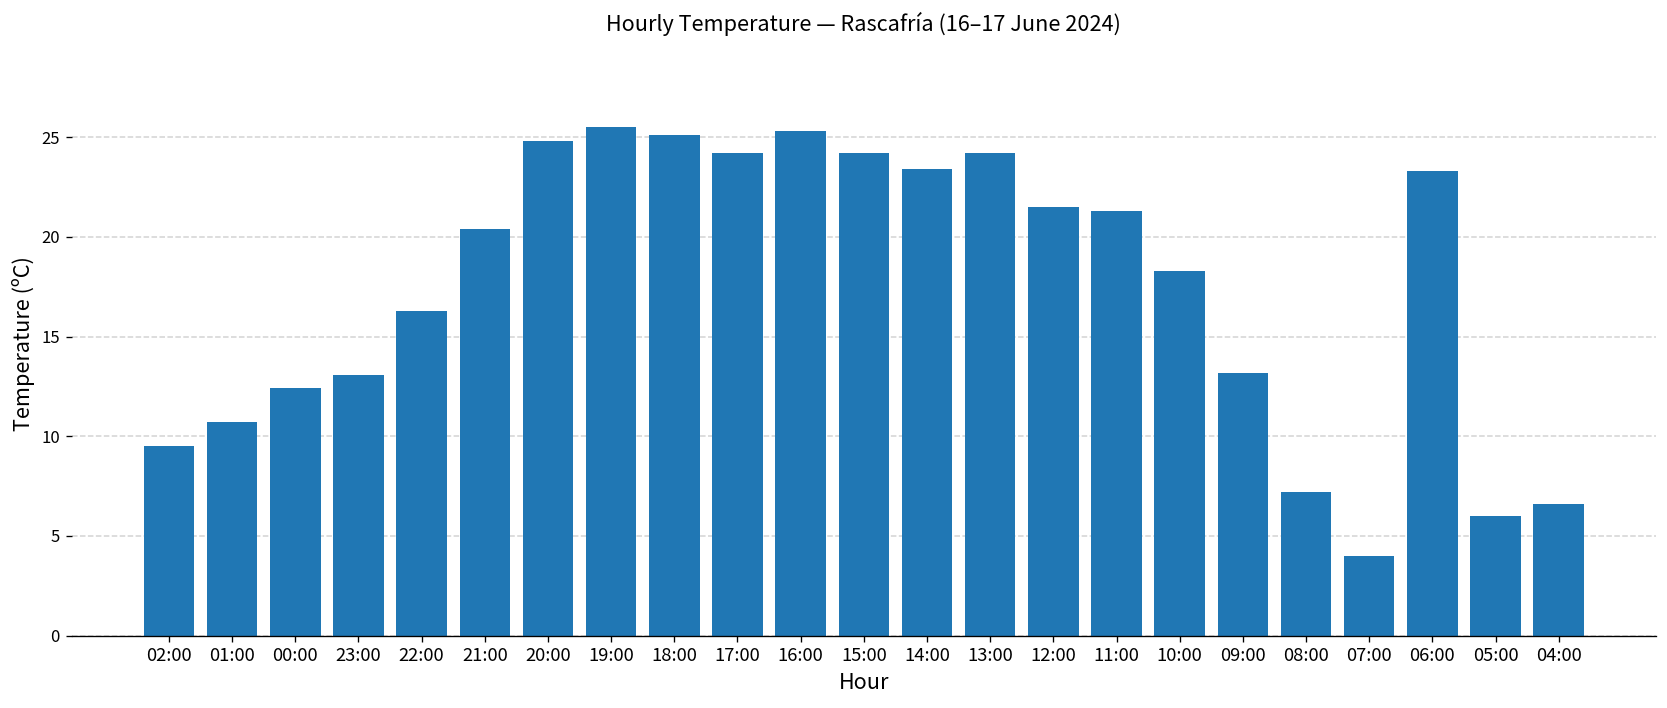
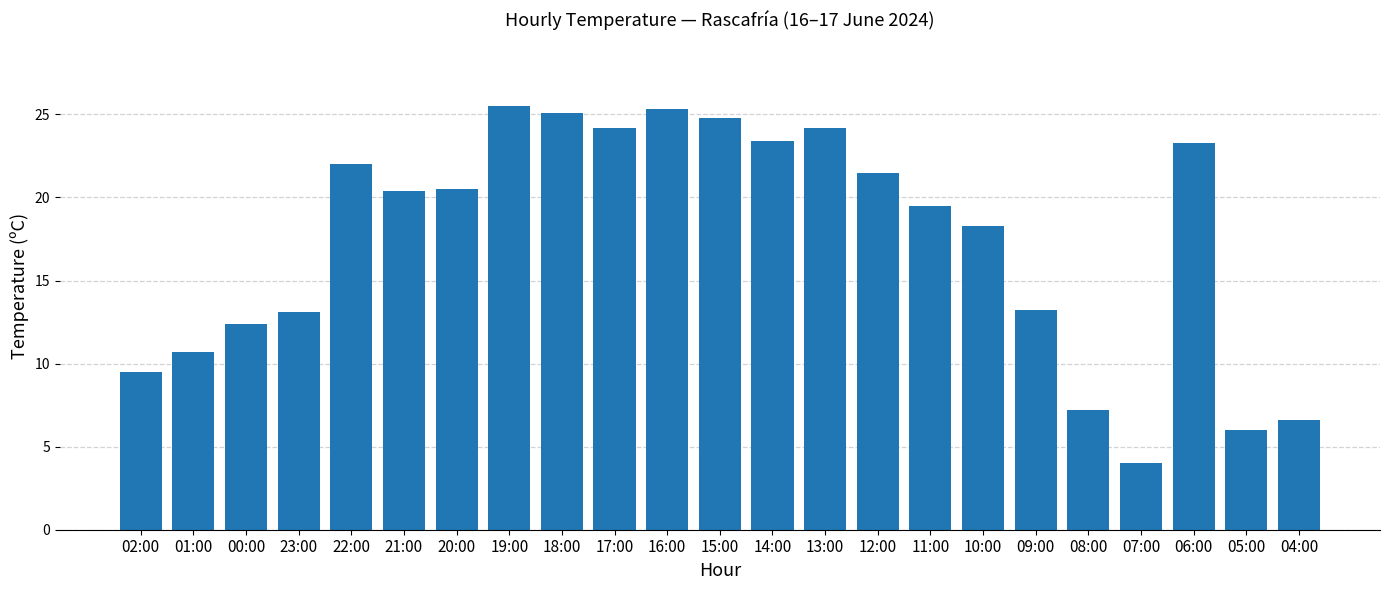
  {
    "02:00": 9.5,
    "01:00": 10.7,
    "00:00": 12.4,
    "23:00": 13.1,
-   "22:00": 16.3,
+   "22:00": 22.0,
    "21:00": 20.4,
-   "20:00": 24.8,
+   "20:00": 20.5,
    "19:00": 25.5,
    "18:00": 25.1,
    "17:00": 24.2,
    "16:00": 25.3,
-   "15:00": 24.2,
+   "15:00": 24.8,
    "14:00": 23.4,
    "13:00": 24.2,
    "12:00": 21.5,
-   "11:00": 21.3,
+   "11:00": 19.5,
    "10:00": 18.3,
    "09:00": 13.2,
    "08:00": 7.2,
    "07:00": 4.0,
    "06:00": 23.3,
    "05:00": 6.0,
    "04:00": 6.6
  }
